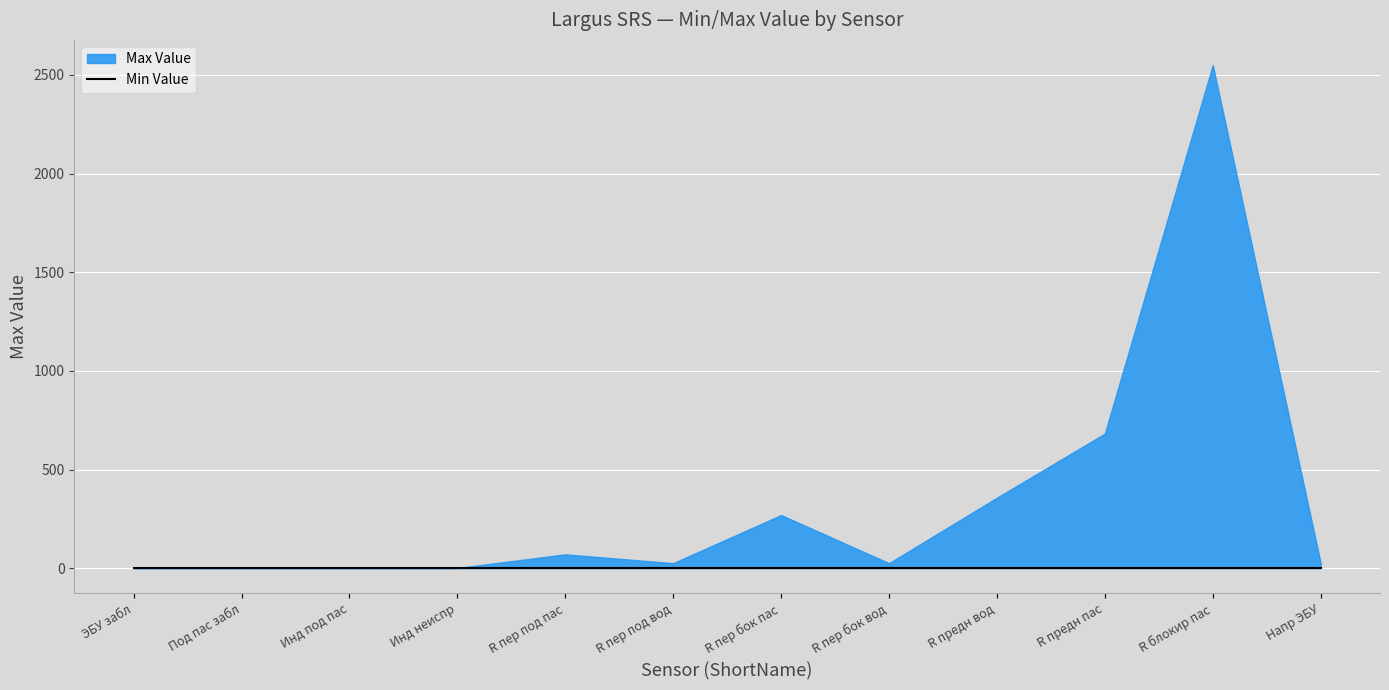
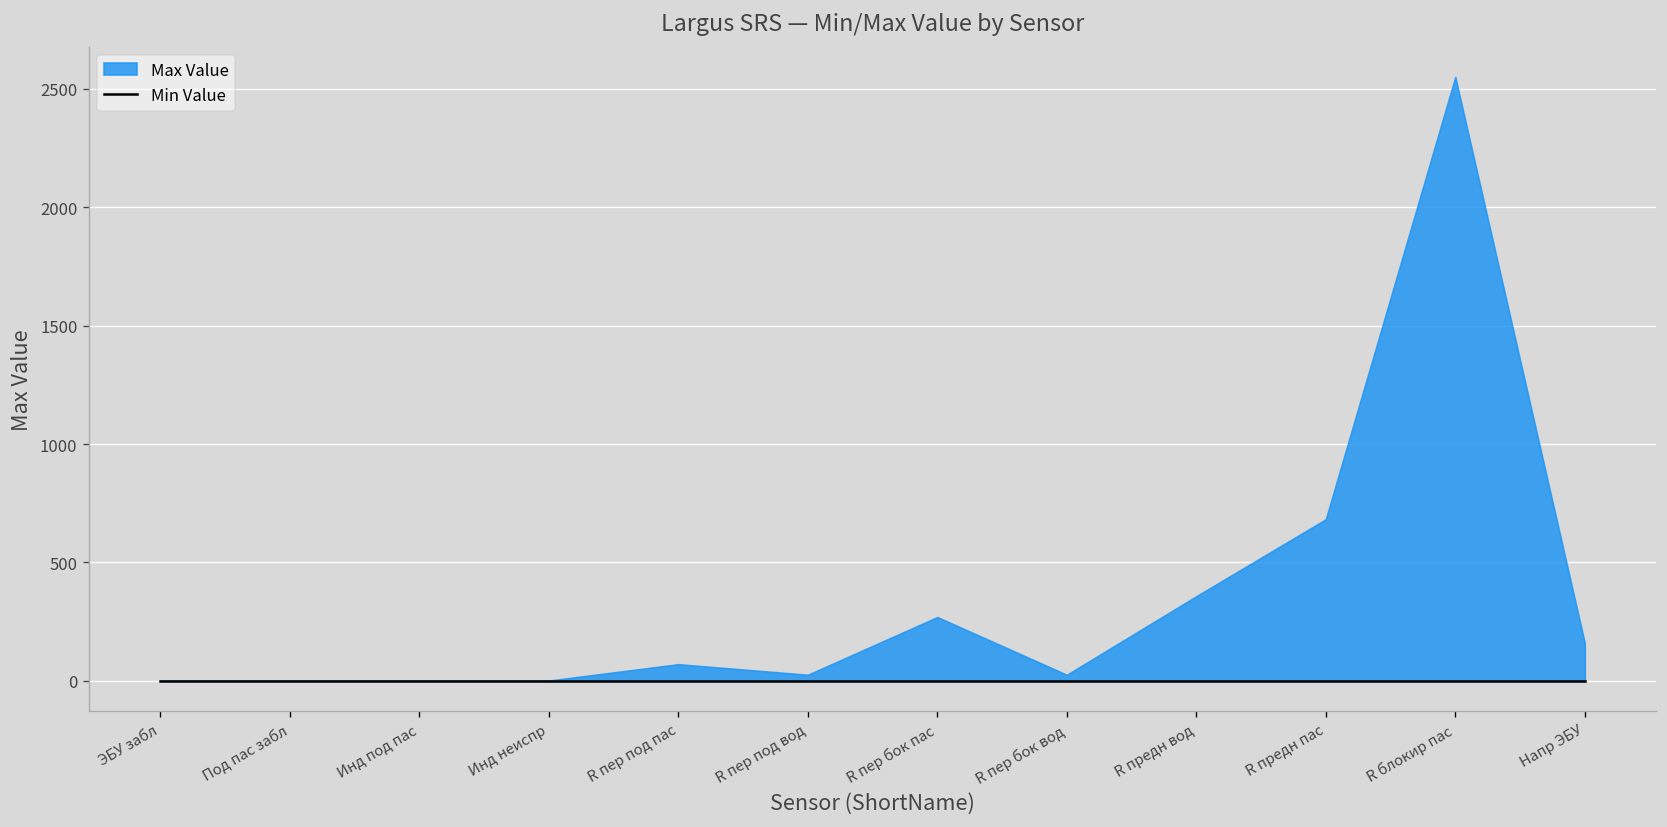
  {
    "Min Value": {
      "R пер под пас": 0,
      "R пер под вод": 0,
      "R пер бок пас": 0,
      "R пер бок вод": 0,
      "R предн вод": 0,
      "R предн пас": 0,
      "R блокир пас": 0,
      "Напр ЭБУ": 0
    },
    "Max Value": {
      "R пер под пас": 70,
      "R пер под вод": 30,
      "R пер бок пас": 270,
      "R пер бок вод": 30,
      "R предн вод": 360,
      "R предн пас": 680,
      "R блокир пас": 2550,
-     "Напр ЭБУ": 30
+     "Напр ЭБУ": 160
    }
  }
